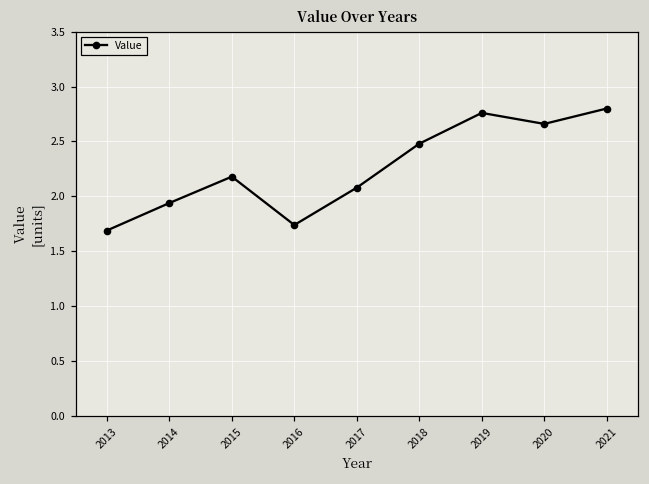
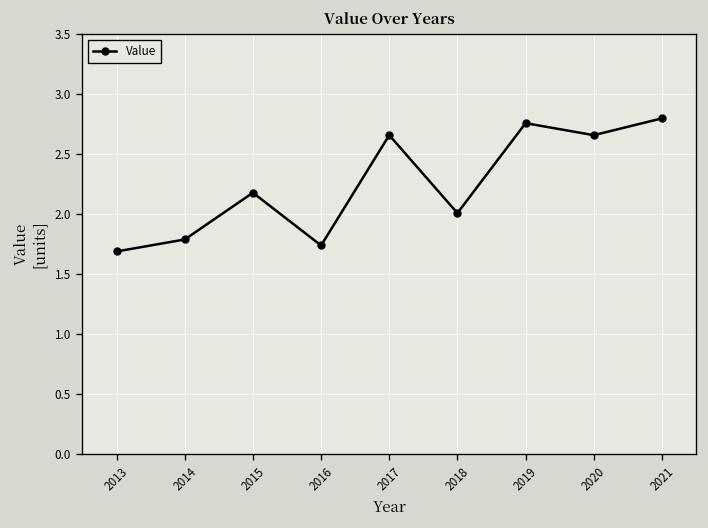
  {
    "2013": 1.7,
-   "2014": 1.9,
+   "2014": 1.8,
    "2015": 2.2,
    "2016": 1.7,
-   "2017": 2.1,
-   "2018": 2.5,
+   "2017": 2.7,
+   "2018": 2.0,
    "2019": 2.8,
    "2020": 2.7,
    "2021": 2.8
  }
